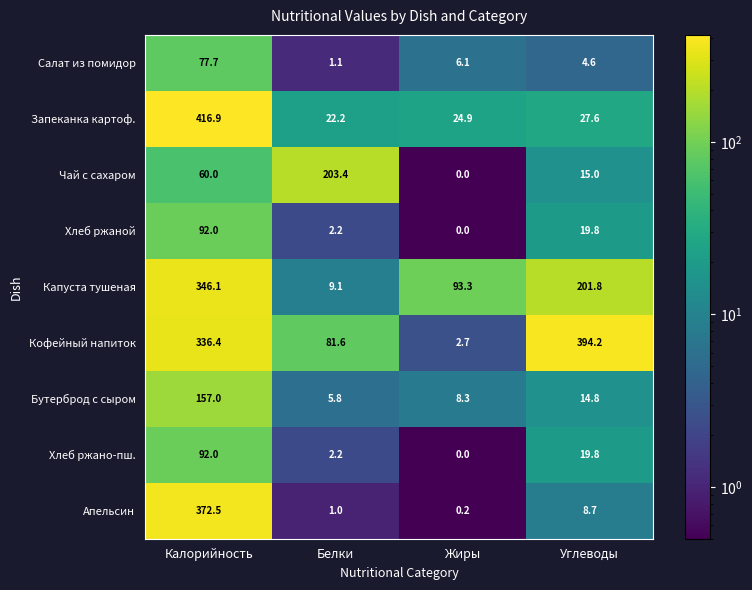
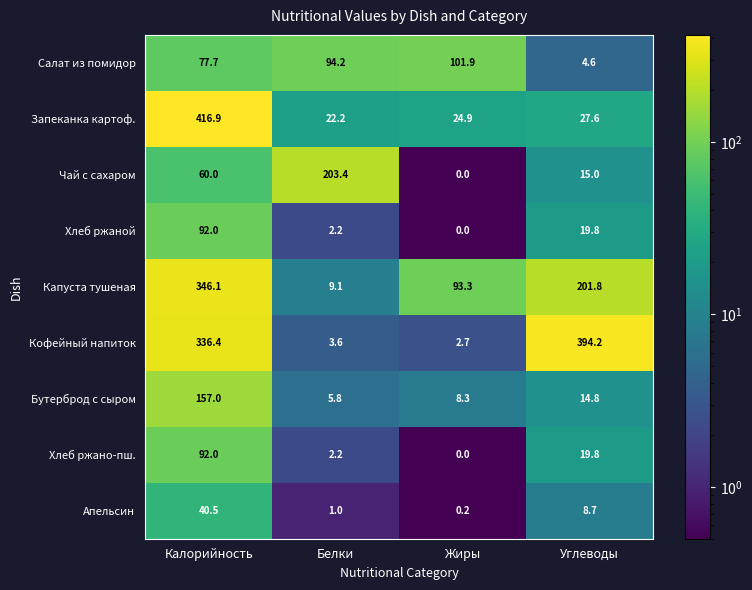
  {
    "Салат из помидор": {
      "Калорийность": 77.7,
-     "Белки": 1.1,
-     "Жиры": 6.1,
+     "Белки": 94.2,
+     "Жиры": 101.9,
      "Углеводы": 4.6
    },
    "Запеканка картоф.": {
      "Калорийность": 416.9,
      "Белки": 22.2,
      "Жиры": 24.9,
      "Углеводы": 27.6
    },
    "Чай с сахаром": {
      "Калорийность": 60.0,
      "Белки": 203.4,
      "Жиры": 0.0,
      "Углеводы": 15.0
    },
    "Хлеб ржаной": {
      "Калорийность": 92.0,
      "Белки": 2.2,
      "Жиры": 0.0,
      "Углеводы": 19.8
    },
    "Капуста тушеная": {
      "Калорийность": 346.1,
      "Белки": 9.1,
      "Жиры": 93.3,
      "Углеводы": 201.8
    },
    "Кофейный напиток": {
      "Калорийность": 336.4,
-     "Белки": 81.6,
+     "Белки": 3.6,
      "Жиры": 2.7,
      "Углеводы": 394.2
    },
    "Бутерброд с сыром": {
      "Калорийность": 157.0,
      "Белки": 5.8,
      "Жиры": 8.3,
      "Углеводы": 14.8
    },
    "Хлеб ржано-пш.": {
      "Калорийность": 92.0,
      "Белки": 2.2,
      "Жиры": 0.0,
      "Углеводы": 19.8
    },
    "Апельсин": {
-     "Калорийность": 372.5,
+     "Калорийность": 40.5,
      "Белки": 1.0,
      "Жиры": 0.2,
      "Углеводы": 8.7
    }
  }
